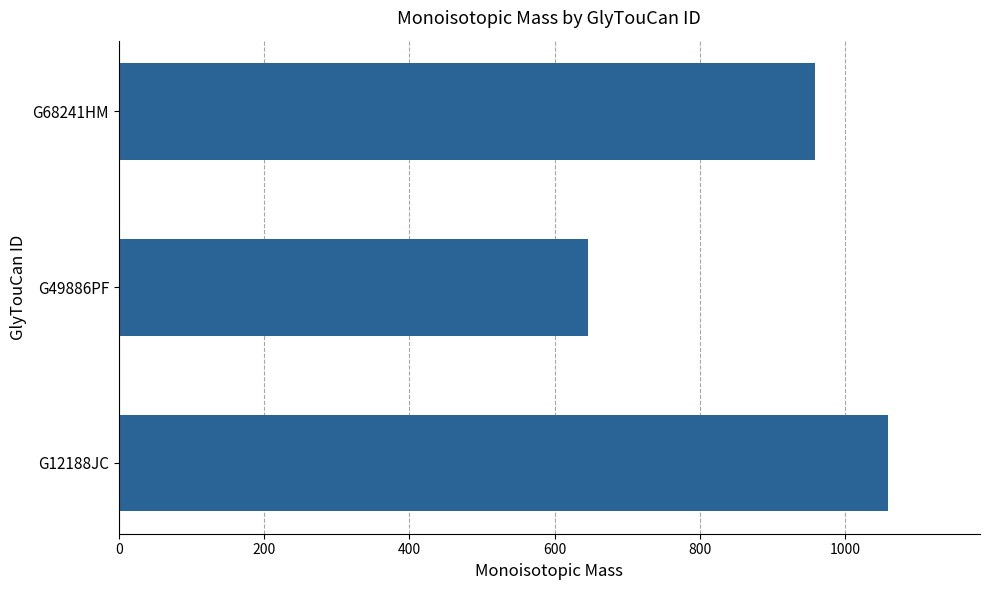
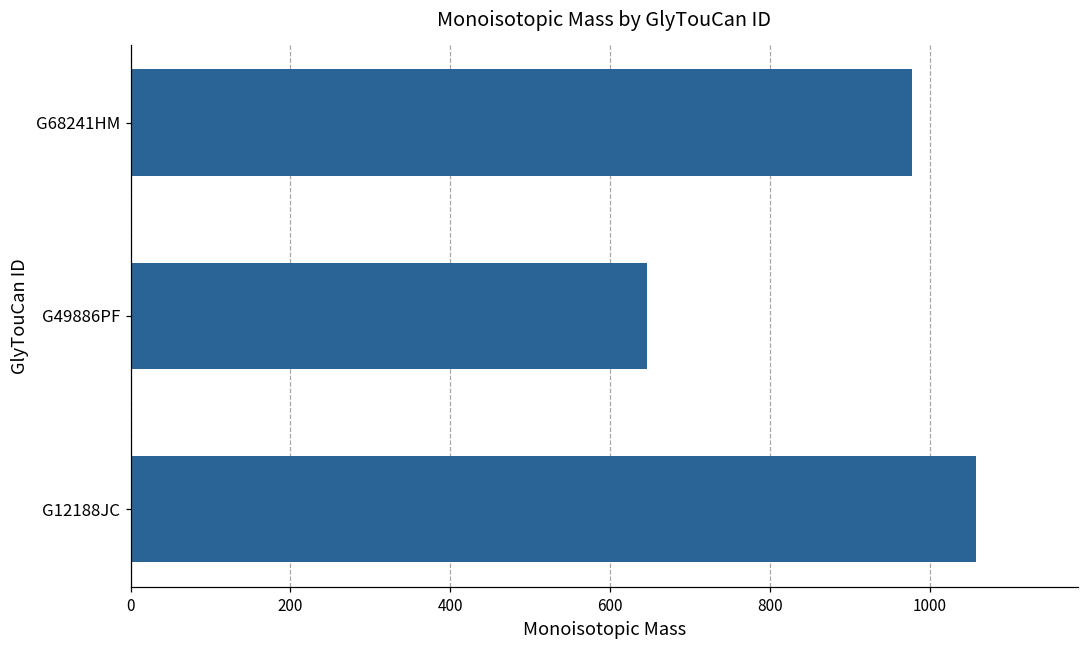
  {
-   "G68241HM": 960,
+   "G68241HM": 980,
    "G49886PF": 650,
    "G12188JC": 1060
  }
